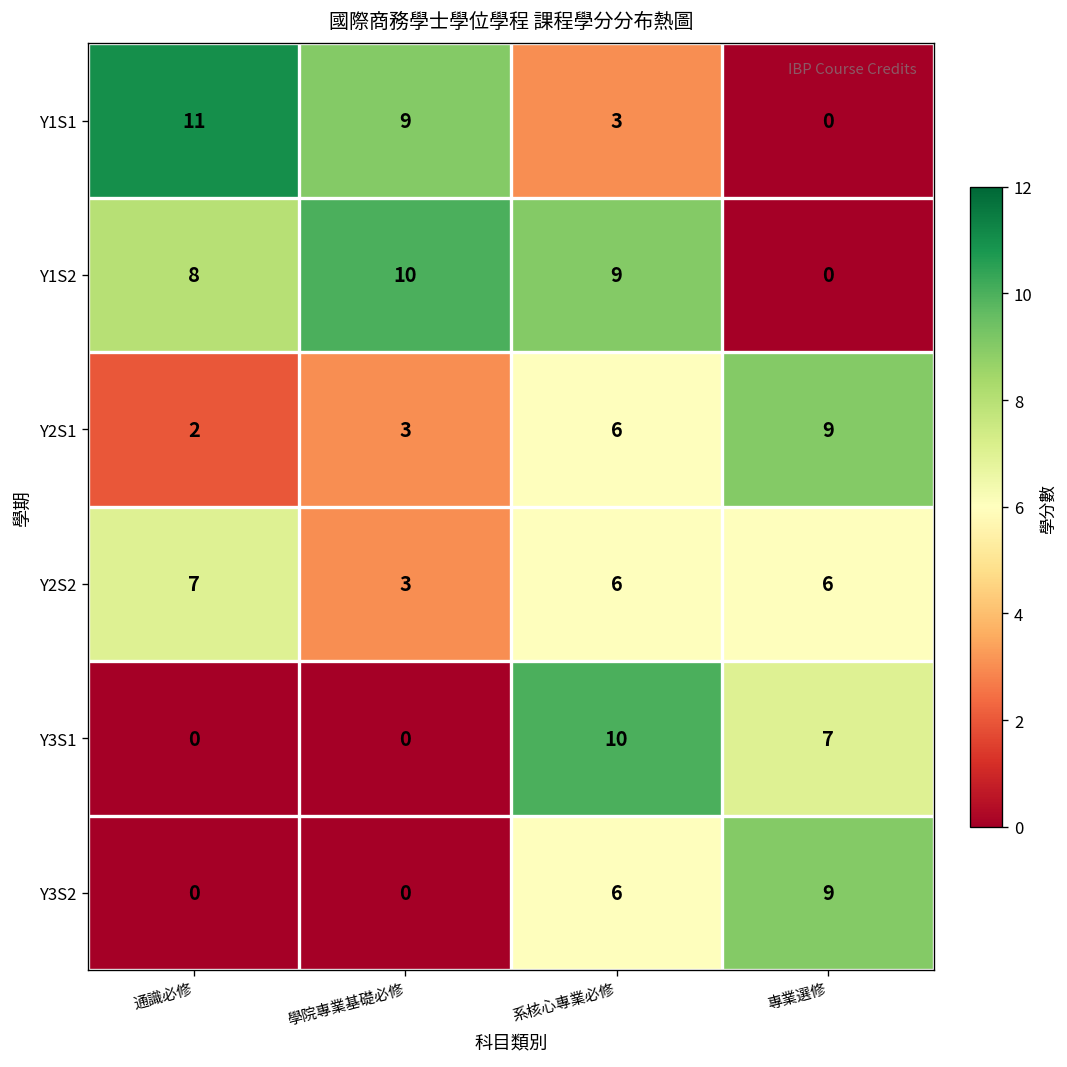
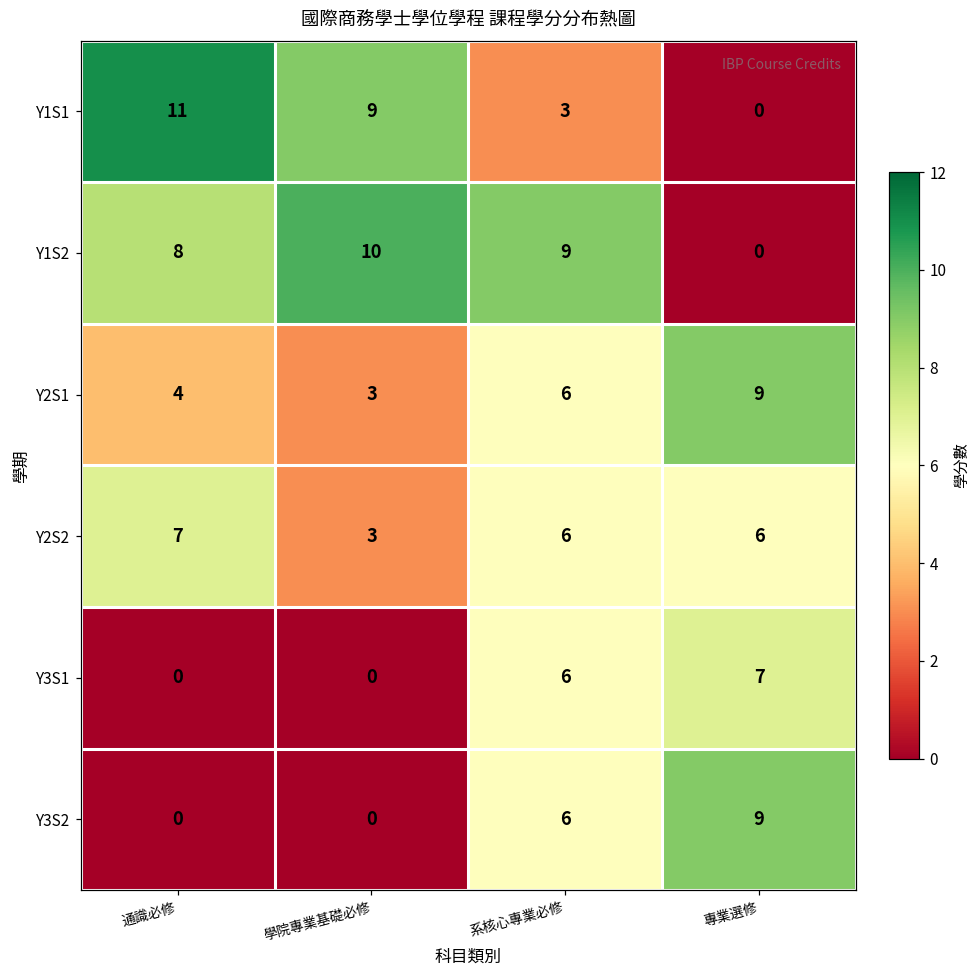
  {
    "Y1S1": {
      "通識必修": 11,
      "學院專業基礎必修": 9,
      "系核心專業必修": 3
    },
    "Y1S2": {
      "通識必修": 8,
      "學院專業基礎必修": 10,
      "系核心專業必修": 9,
      "專業選修": 0
    },
    "Y2S1": {
-     "通識必修": 2,
+     "通識必修": 4,
      "學院專業基礎必修": 3,
      "系核心專業必修": 6,
      "專業選修": 9
    },
    "Y2S2": {
      "通識必修": 7,
      "學院專業基礎必修": 3,
      "系核心專業必修": 6,
      "專業選修": 6
    },
    "Y3S1": {
      "通識必修": 0,
      "學院專業基礎必修": 0,
-     "系核心專業必修": 10,
+     "系核心專業必修": 6,
      "專業選修": 7
    },
    "Y3S2": {
      "通識必修": 0,
      "學院專業基礎必修": 0,
      "系核心專業必修": 6,
      "專業選修": 9
    }
  }
